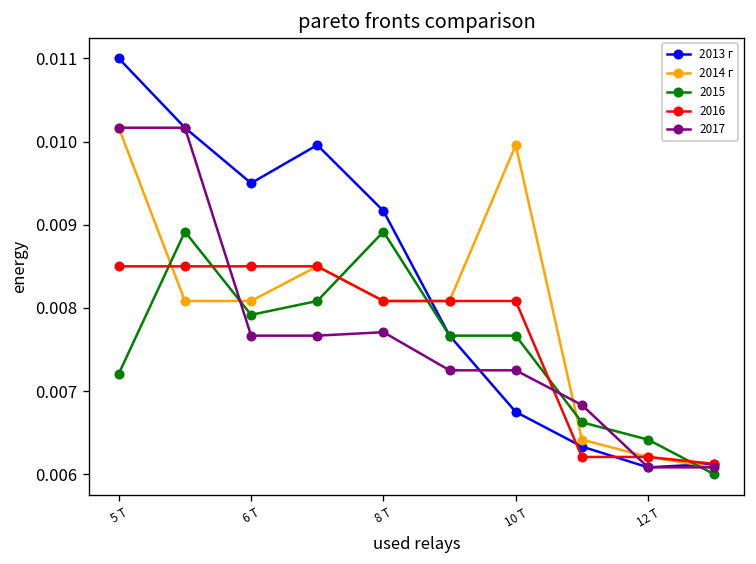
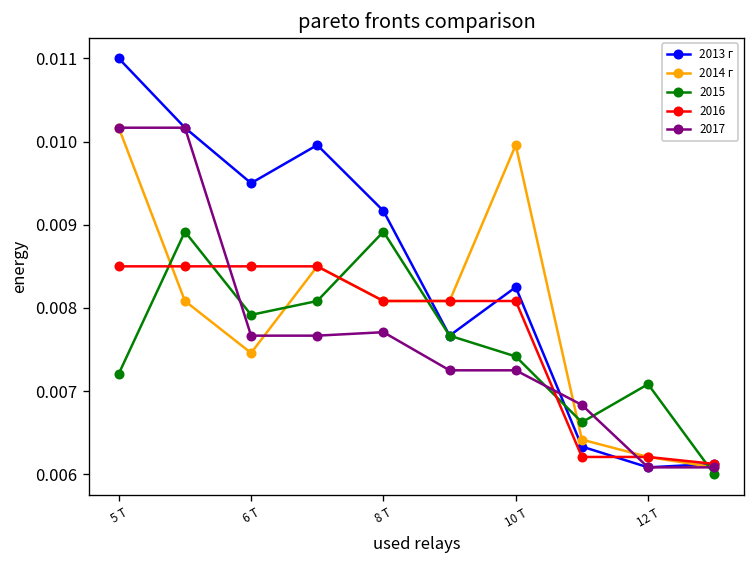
  {
    "2013 г": {
      "5 Т": 0.0110,
      "6 Т": 0.0095,
      "8 Т": 0.0092,
-     "10 Т": 0.0068
+     "10 Т": 0.0083
    },
    "2014 г": {
-     "6 Т": 0.0081,
+     "6 Т": 0.0075,
      "10 Т": 0.0100
    },
    "2015": {
      "5 Т": 0.0072,
      "6 Т": 0.0079,
      "8 Т": 0.0089,
-     "10 Т": 0.0077,
-     "12 Т": 0.0064
+     "10 Т": 0.0074,
+     "12 Т": 0.0071
    },
    "2016": {
      "5 Т": 0.0085,
      "6 Т": 0.0085,
      "10 Т": 0.0081
    },
    "2017": {
      "6 Т": 0.0077,
      "8 Т": 0.0077,
      "10 Т": 0.0072
    }
  }
